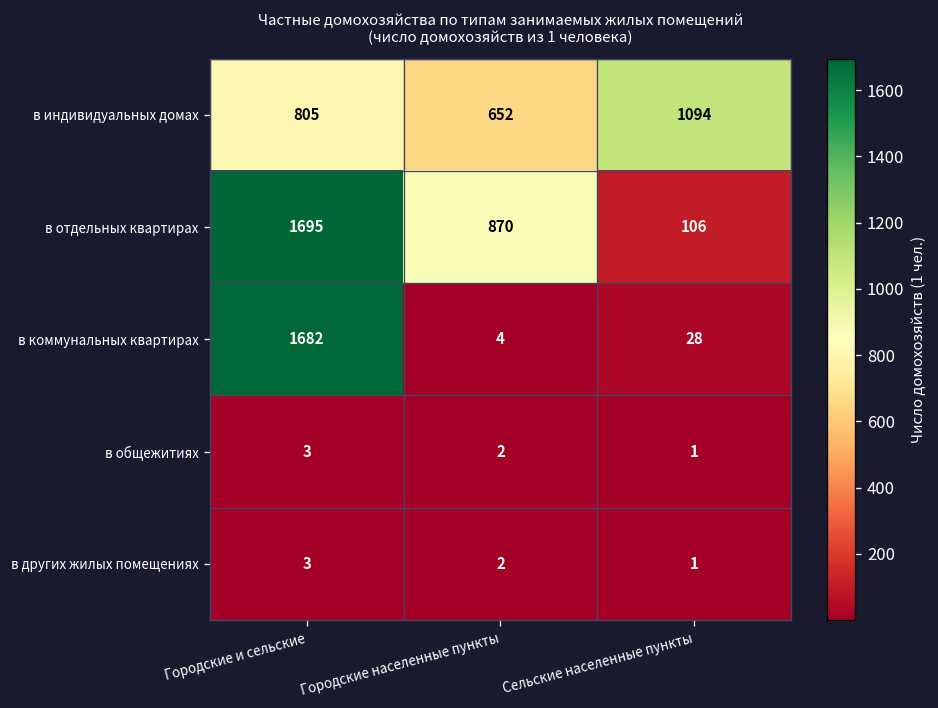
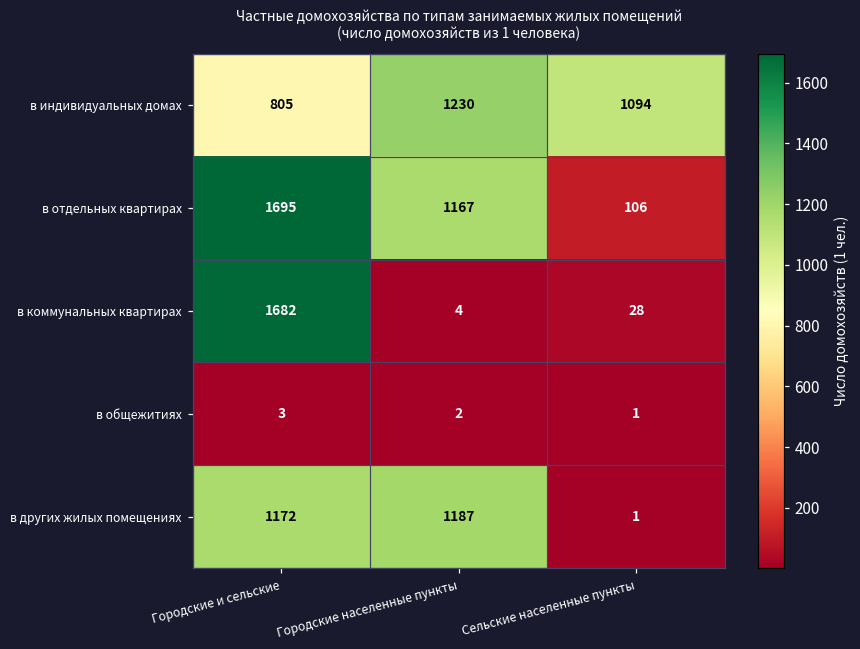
  {
    "в индивидуальных домах": {
      "Городские и сельские": 805,
-     "Городские населенные пункты": 652,
+     "Городские населенные пункты": 1230,
      "Сельские населенные пункты": 1094
    },
    "в отдельных квартирах": {
      "Городские и сельские": 1695,
-     "Городские населенные пункты": 870,
+     "Городские населенные пункты": 1167,
      "Сельские населенные пункты": 106
    },
    "в коммунальных квартирах": {
      "Городские и сельские": 1682,
      "Городские населенные пункты": 4,
      "Сельские населенные пункты": 28
    },
    "в общежитиях": {
      "Городские и сельские": 3,
      "Городские населенные пункты": 2,
      "Сельские населенные пункты": 1
    },
    "в других жилых помещениях": {
-     "Городские и сельские": 3,
-     "Городские населенные пункты": 2,
+     "Городские и сельские": 1172,
+     "Городские населенные пункты": 1187,
      "Сельские населенные пункты": 1
    }
  }
